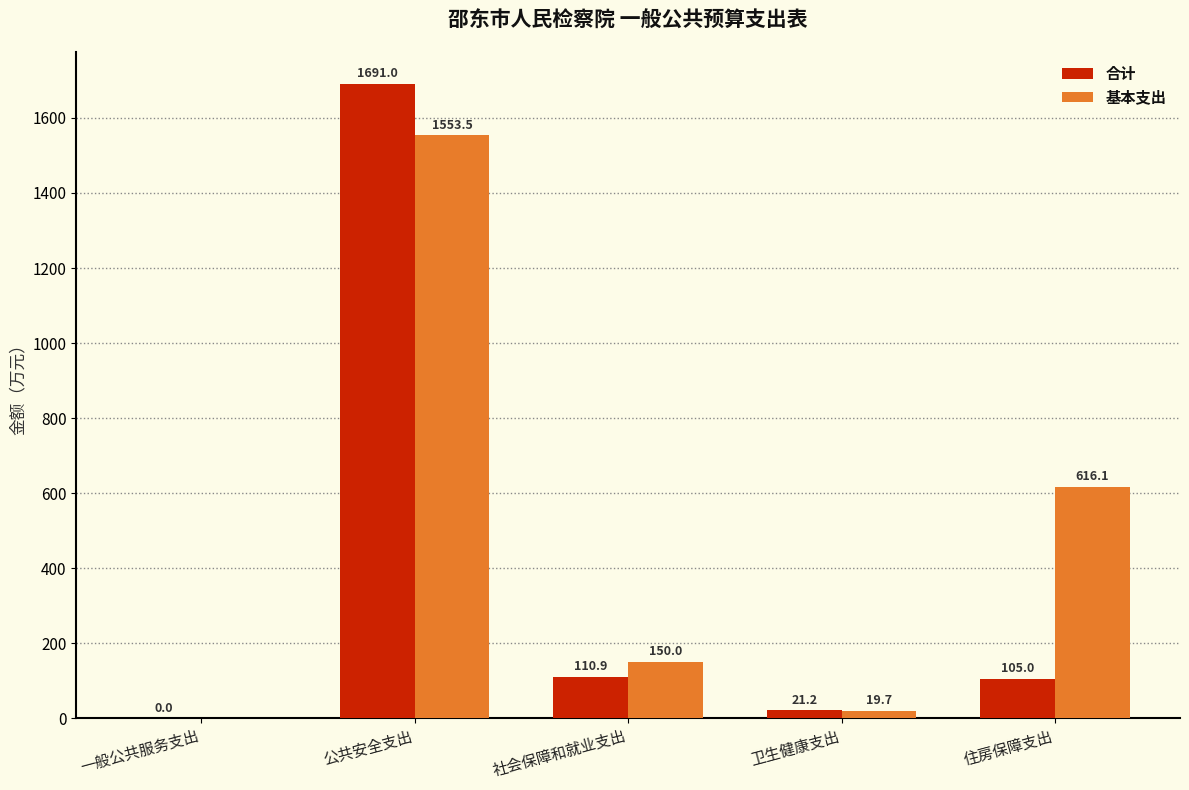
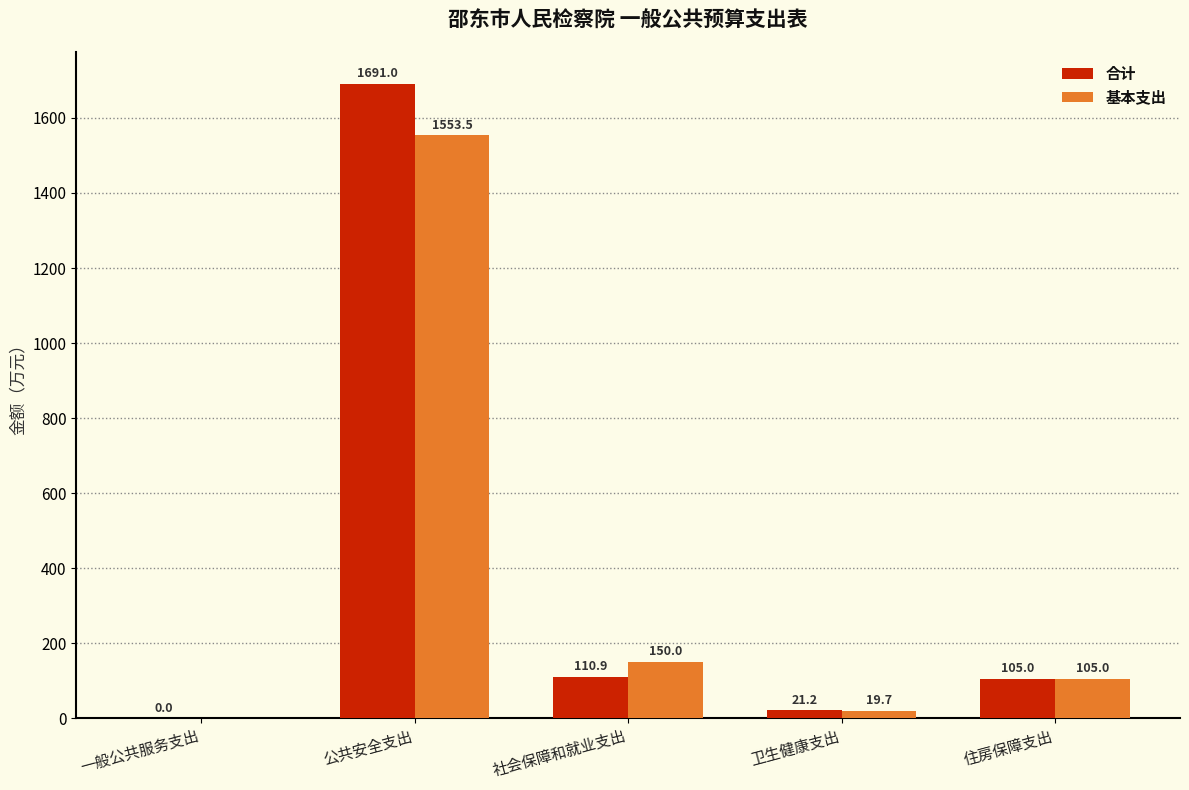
  {
    "合计": {
      "一般公共服务支出": 0.0,
      "公共安全支出": 1691.0,
      "社会保障和就业支出": 110.9,
      "卫生健康支出": 21.2,
      "住房保障支出": 105.0
    },
    "基本支出": {
      "公共安全支出": 1553.5,
      "社会保障和就业支出": 150.0,
      "卫生健康支出": 19.7,
-     "住房保障支出": 616.1
+     "住房保障支出": 105.0
    }
  }
